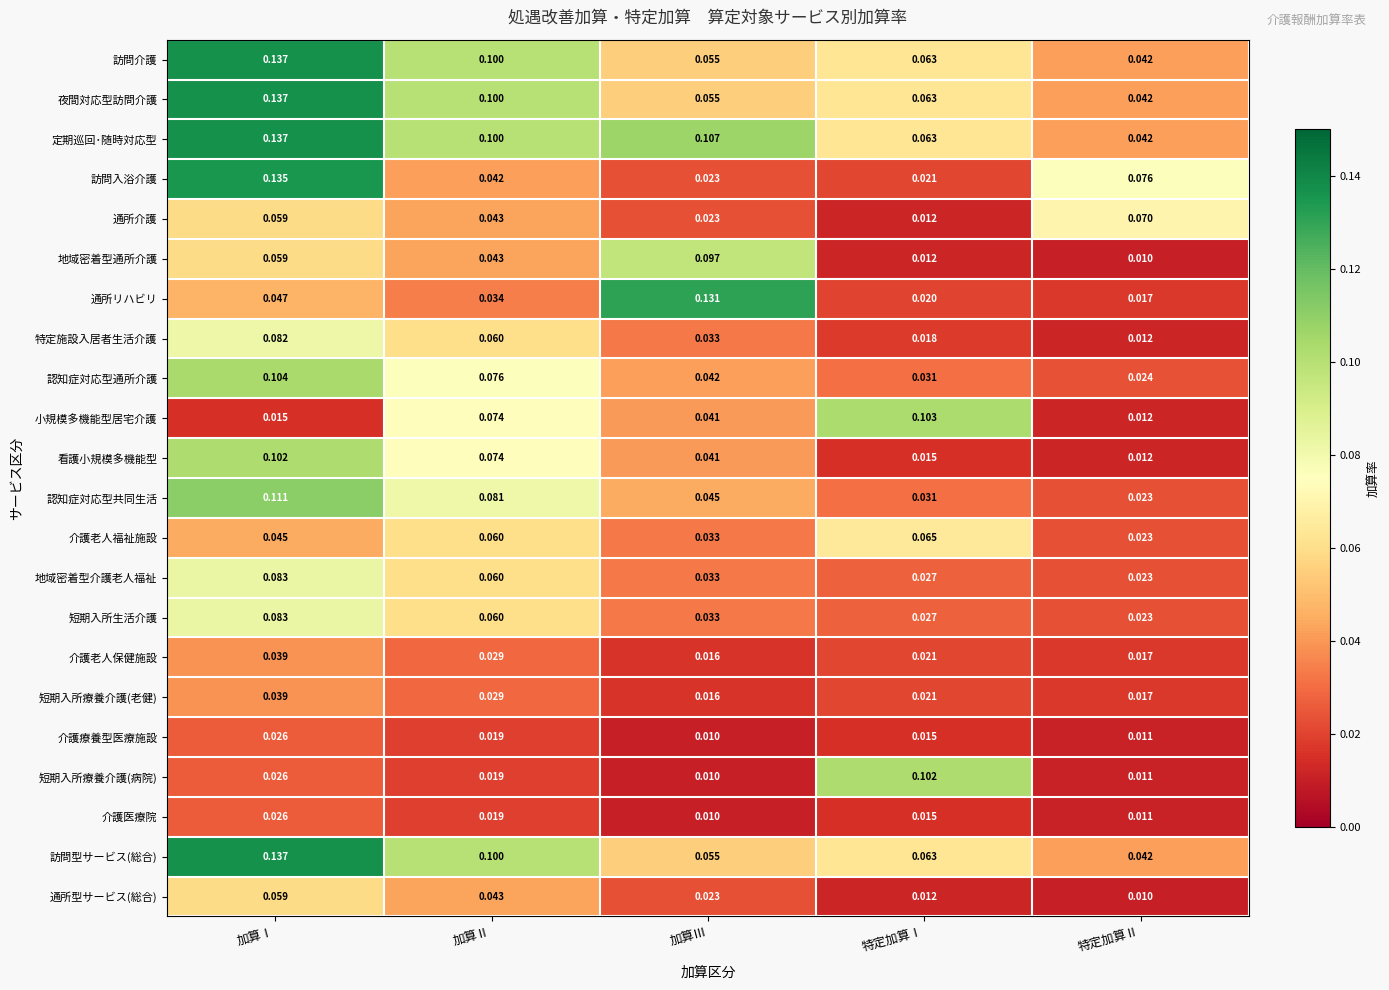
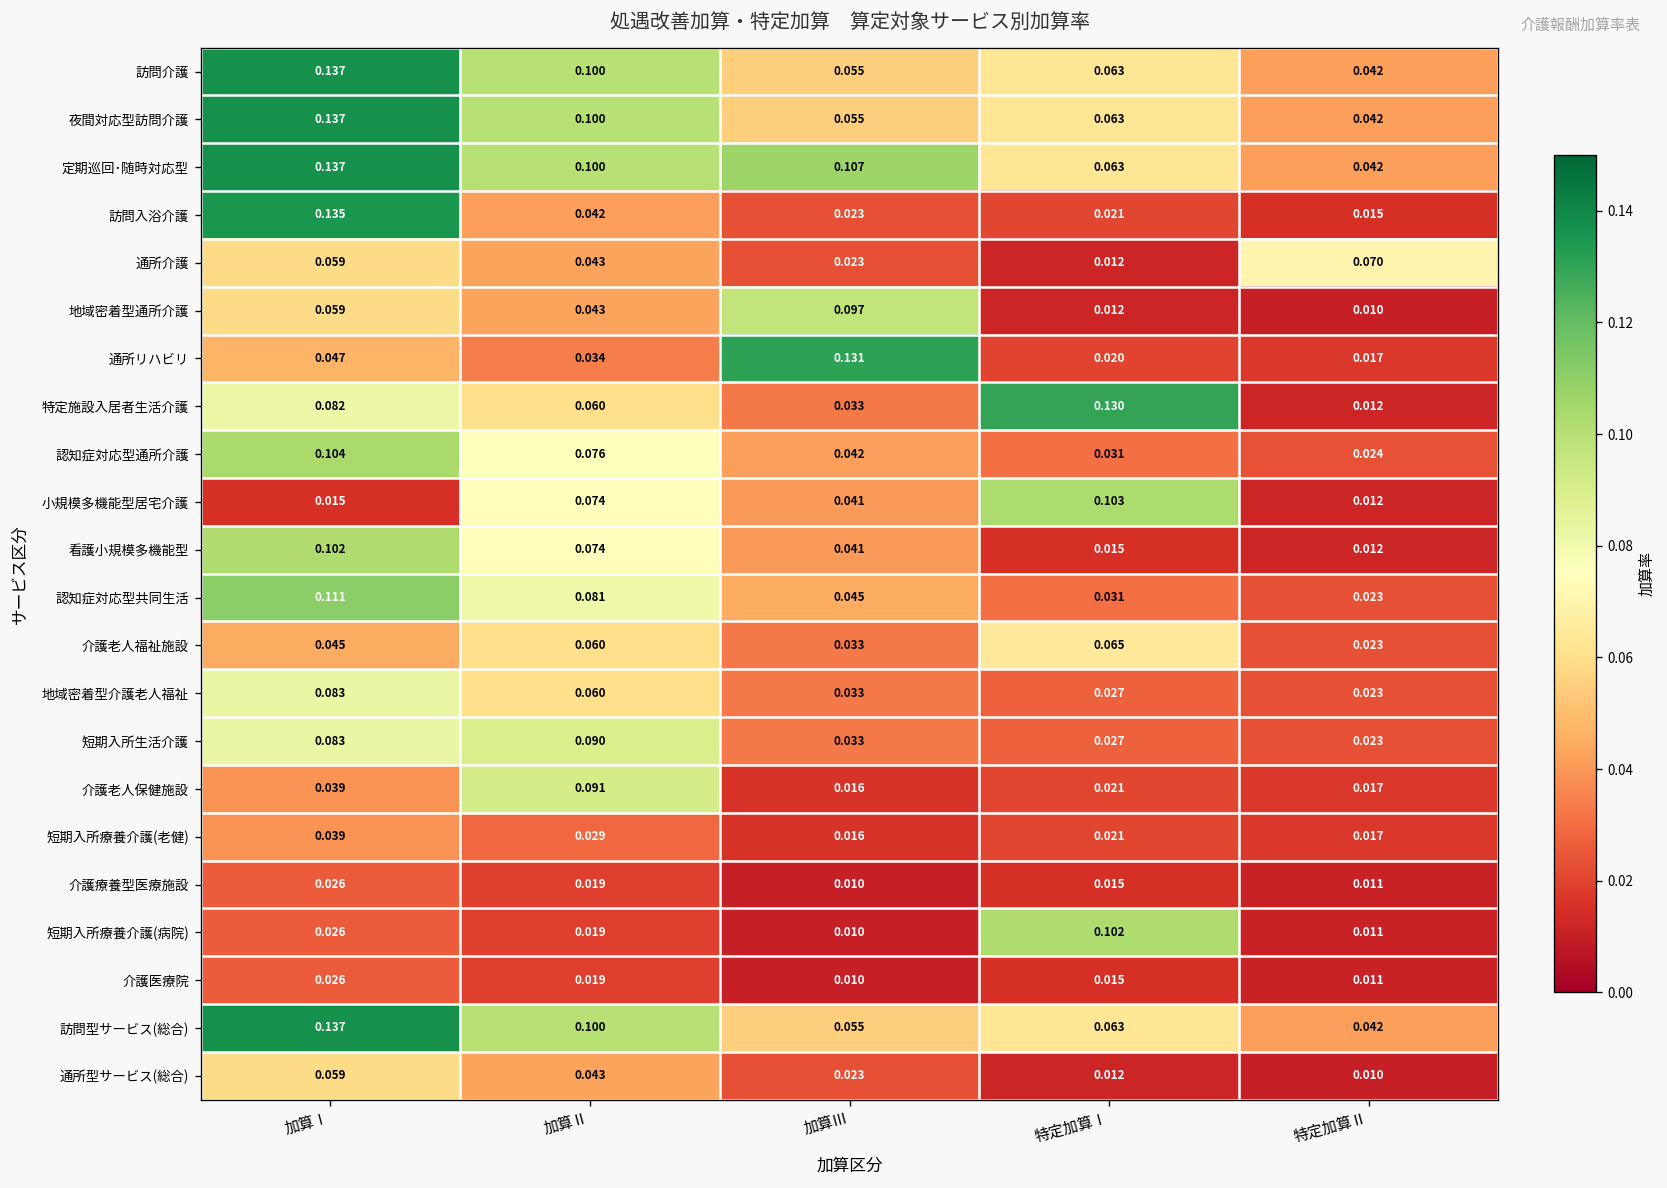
  {
    "訪問介護": {
      "加算Ⅰ": 0.137,
      "加算Ⅱ": 0.100,
      "加算Ⅲ": 0.055,
      "特定加算Ⅰ": 0.063,
      "特定加算Ⅱ": 0.042
    },
    "夜間対応型訪問介護": {
      "加算Ⅰ": 0.137,
      "加算Ⅱ": 0.100,
      "加算Ⅲ": 0.055,
      "特定加算Ⅰ": 0.063,
      "特定加算Ⅱ": 0.042
    },
    "定期巡回･随時対応型": {
      "加算Ⅰ": 0.137,
      "加算Ⅱ": 0.100,
      "加算Ⅲ": 0.107,
      "特定加算Ⅰ": 0.063,
      "特定加算Ⅱ": 0.042
    },
    "訪問入浴介護": {
      "加算Ⅰ": 0.135,
      "加算Ⅱ": 0.042,
      "加算Ⅲ": 0.023,
      "特定加算Ⅰ": 0.021,
-     "特定加算Ⅱ": 0.076
+     "特定加算Ⅱ": 0.015
    },
    "通所介護": {
      "加算Ⅰ": 0.059,
      "加算Ⅱ": 0.043,
      "加算Ⅲ": 0.023,
      "特定加算Ⅰ": 0.012,
      "特定加算Ⅱ": 0.070
    },
    "地域密着型通所介護": {
      "加算Ⅰ": 0.059,
      "加算Ⅱ": 0.043,
      "加算Ⅲ": 0.097,
      "特定加算Ⅰ": 0.012,
      "特定加算Ⅱ": 0.010
    },
    "通所リハビリ": {
      "加算Ⅰ": 0.047,
      "加算Ⅱ": 0.034,
      "加算Ⅲ": 0.131,
      "特定加算Ⅰ": 0.020,
      "特定加算Ⅱ": 0.017
    },
    "特定施設入居者生活介護": {
      "加算Ⅰ": 0.082,
      "加算Ⅱ": 0.060,
      "加算Ⅲ": 0.033,
-     "特定加算Ⅰ": 0.018,
+     "特定加算Ⅰ": 0.130,
      "特定加算Ⅱ": 0.012
    },
    "認知症対応型通所介護": {
      "加算Ⅰ": 0.104,
      "加算Ⅱ": 0.076,
      "加算Ⅲ": 0.042,
      "特定加算Ⅰ": 0.031,
      "特定加算Ⅱ": 0.024
    },
    "小規模多機能型居宅介護": {
      "加算Ⅰ": 0.015,
      "加算Ⅱ": 0.074,
      "加算Ⅲ": 0.041,
      "特定加算Ⅰ": 0.103,
      "特定加算Ⅱ": 0.012
    },
    "看護小規模多機能型": {
      "加算Ⅰ": 0.102,
      "加算Ⅱ": 0.074,
      "加算Ⅲ": 0.041,
      "特定加算Ⅰ": 0.015,
      "特定加算Ⅱ": 0.012
    },
    "認知症対応型共同生活": {
      "加算Ⅰ": 0.111,
      "加算Ⅱ": 0.081,
      "加算Ⅲ": 0.045,
      "特定加算Ⅰ": 0.031,
      "特定加算Ⅱ": 0.023
    },
    "介護老人福祉施設": {
      "加算Ⅰ": 0.045,
      "加算Ⅱ": 0.060,
      "加算Ⅲ": 0.033,
      "特定加算Ⅰ": 0.065,
      "特定加算Ⅱ": 0.023
    },
    "地域密着型介護老人福祉": {
      "加算Ⅰ": 0.083,
      "加算Ⅱ": 0.060,
      "加算Ⅲ": 0.033,
      "特定加算Ⅰ": 0.027,
      "特定加算Ⅱ": 0.023
    },
    "短期入所生活介護": {
      "加算Ⅰ": 0.083,
-     "加算Ⅱ": 0.060,
+     "加算Ⅱ": 0.090,
      "加算Ⅲ": 0.033,
      "特定加算Ⅰ": 0.027,
      "特定加算Ⅱ": 0.023
    },
    "介護老人保健施設": {
      "加算Ⅰ": 0.039,
-     "加算Ⅱ": 0.029,
+     "加算Ⅱ": 0.091,
      "加算Ⅲ": 0.016,
      "特定加算Ⅰ": 0.021,
      "特定加算Ⅱ": 0.017
    },
    "短期入所療養介護(老健)": {
      "加算Ⅰ": 0.039,
      "加算Ⅱ": 0.029,
      "加算Ⅲ": 0.016,
      "特定加算Ⅰ": 0.021,
      "特定加算Ⅱ": 0.017
    },
    "介護療養型医療施設": {
      "加算Ⅰ": 0.026,
      "加算Ⅱ": 0.019,
      "加算Ⅲ": 0.010,
      "特定加算Ⅰ": 0.015,
      "特定加算Ⅱ": 0.011
    },
    "短期入所療養介護(病院)": {
      "加算Ⅰ": 0.026,
      "加算Ⅱ": 0.019,
      "加算Ⅲ": 0.010,
      "特定加算Ⅰ": 0.102,
      "特定加算Ⅱ": 0.011
    },
    "介護医療院": {
      "加算Ⅰ": 0.026,
      "加算Ⅱ": 0.019,
      "加算Ⅲ": 0.010,
      "特定加算Ⅰ": 0.015,
      "特定加算Ⅱ": 0.011
    },
    "訪問型サービス(総合)": {
      "加算Ⅰ": 0.137,
      "加算Ⅱ": 0.100,
      "加算Ⅲ": 0.055,
      "特定加算Ⅰ": 0.063,
      "特定加算Ⅱ": 0.042
    },
    "通所型サービス(総合)": {
      "加算Ⅰ": 0.059,
      "加算Ⅱ": 0.043,
      "加算Ⅲ": 0.023,
      "特定加算Ⅰ": 0.012,
      "特定加算Ⅱ": 0.010
    }
  }
